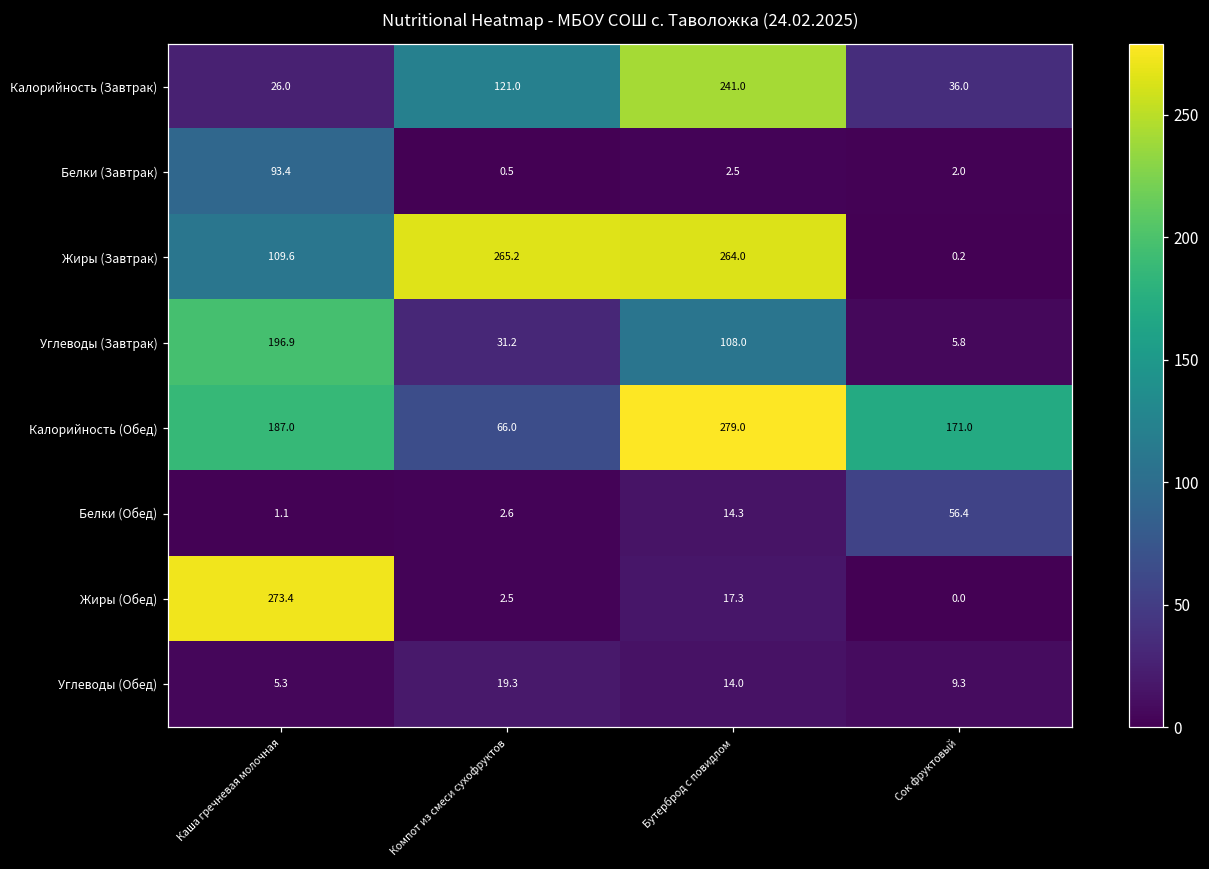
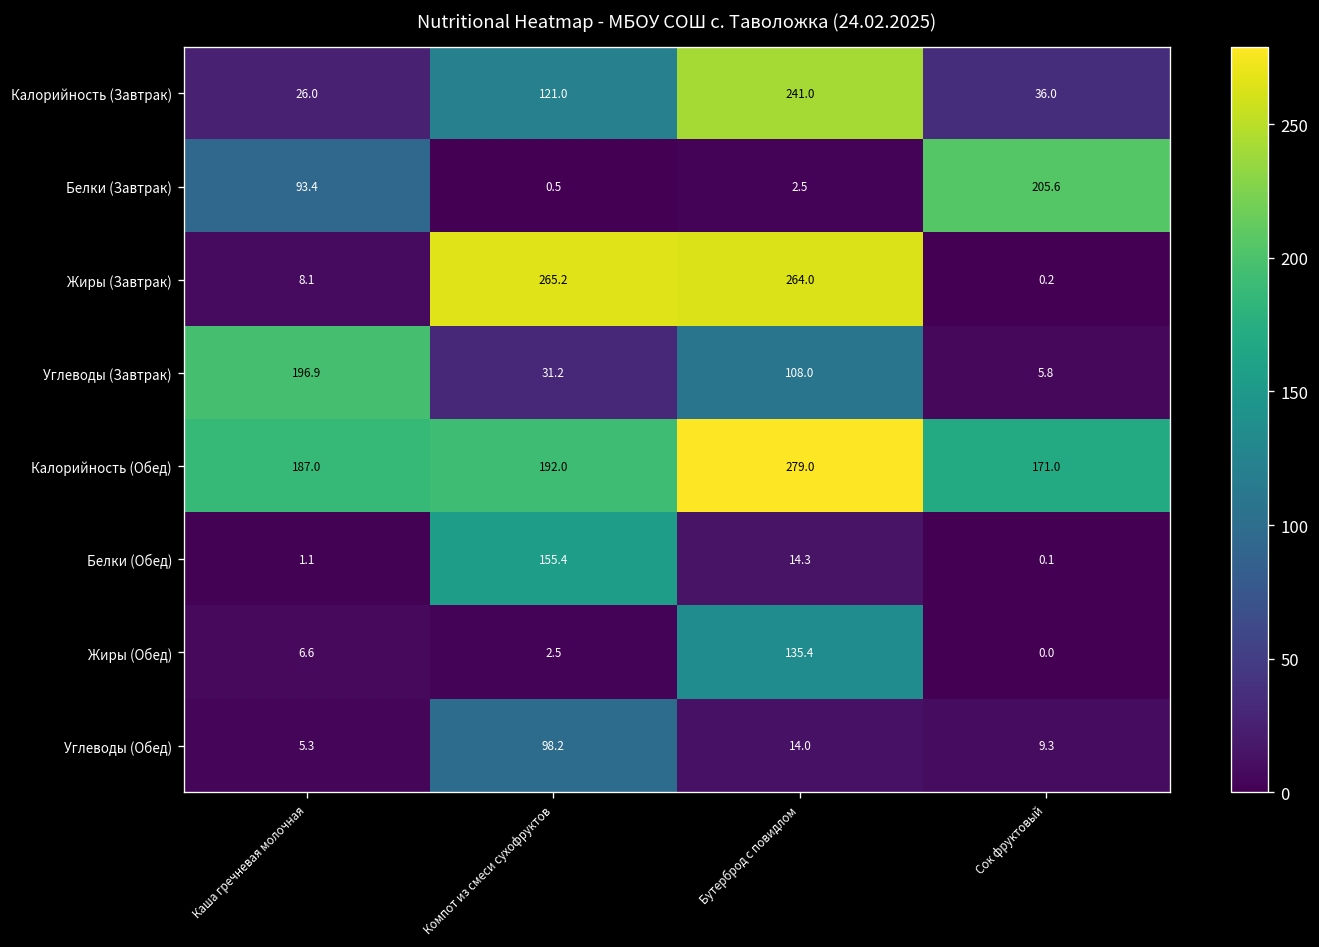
  {
    "Калорийность (Завтрак)": {
      "Каша гречневая молочная": 26.0,
      "Компот из смеси сухофруктов": 121.0,
      "Бутерброд с повидлом": 241.0,
      "Сок фруктовый": 36.0
    },
    "Белки (Завтрак)": {
      "Каша гречневая молочная": 93.4,
      "Компот из смеси сухофруктов": 0.5,
      "Бутерброд с повидлом": 2.5,
-     "Сок фруктовый": 2.0
+     "Сок фруктовый": 205.6
    },
    "Жиры (Завтрак)": {
-     "Каша гречневая молочная": 109.6,
+     "Каша гречневая молочная": 8.1,
      "Компот из смеси сухофруктов": 265.2,
      "Бутерброд с повидлом": 264.0,
      "Сок фруктовый": 0.2
    },
    "Углеводы (Завтрак)": {
      "Каша гречневая молочная": 196.9,
      "Компот из смеси сухофруктов": 31.2,
      "Бутерброд с повидлом": 108.0,
      "Сок фруктовый": 5.8
    },
    "Калорийность (Обед)": {
      "Каша гречневая молочная": 187.0,
-     "Компот из смеси сухофруктов": 66.0,
+     "Компот из смеси сухофруктов": 192.0,
      "Бутерброд с повидлом": 279.0,
      "Сок фруктовый": 171.0
    },
    "Белки (Обед)": {
      "Каша гречневая молочная": 1.1,
-     "Компот из смеси сухофруктов": 2.6,
+     "Компот из смеси сухофруктов": 155.4,
      "Бутерброд с повидлом": 14.3,
-     "Сок фруктовый": 56.4
+     "Сок фруктовый": 0.1
    },
    "Жиры (Обед)": {
-     "Каша гречневая молочная": 273.4,
+     "Каша гречневая молочная": 6.6,
      "Компот из смеси сухофруктов": 2.5,
-     "Бутерброд с повидлом": 17.3,
+     "Бутерброд с повидлом": 135.4,
      "Сок фруктовый": 0.0
    },
    "Углеводы (Обед)": {
      "Каша гречневая молочная": 5.3,
-     "Компот из смеси сухофруктов": 19.3,
+     "Компот из смеси сухофруктов": 98.2,
      "Бутерброд с повидлом": 14.0,
      "Сок фруктовый": 9.3
    }
  }
